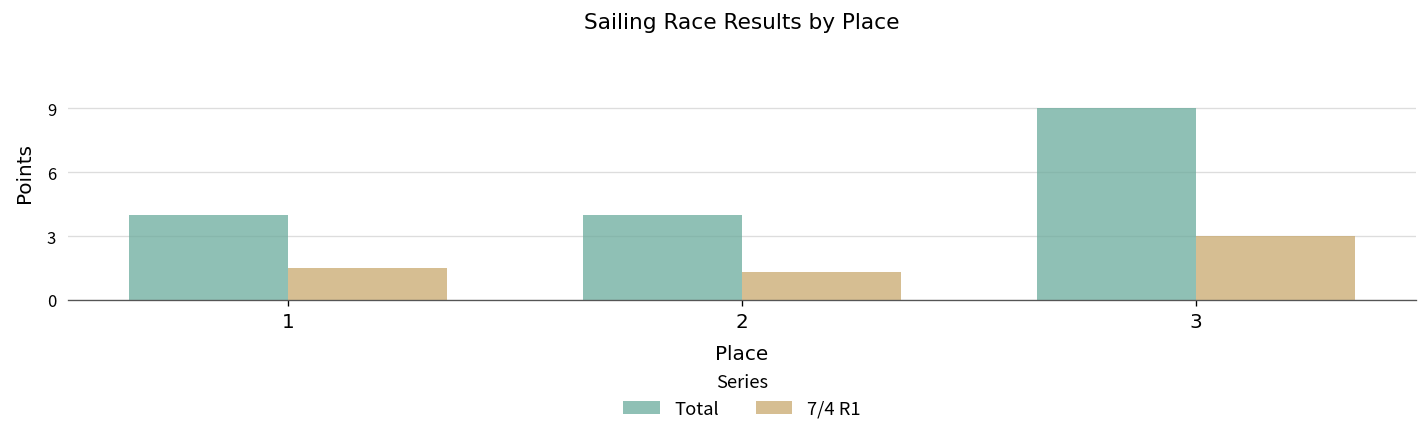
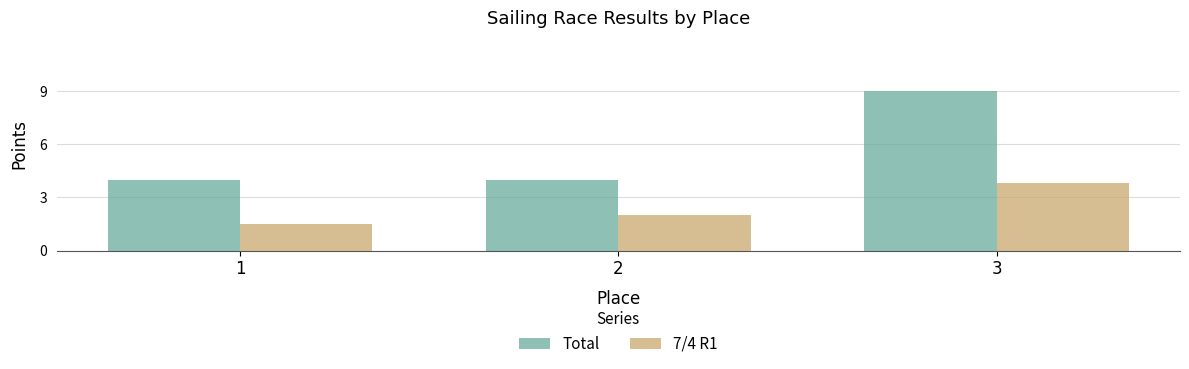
  {
    "Total": {
      "1": 4.0,
      "2": 4.0,
      "3": 9.0
    },
    "7/4 R1": {
      "1": 1.5,
-     "2": 1.3,
-     "3": 3.0
+     "2": 2.0,
+     "3": 3.8
    }
  }
